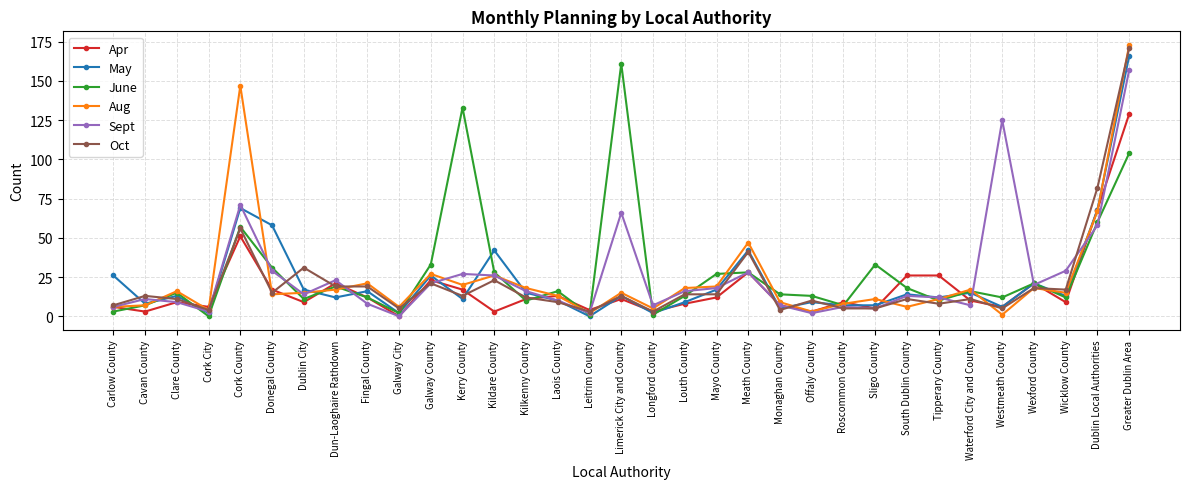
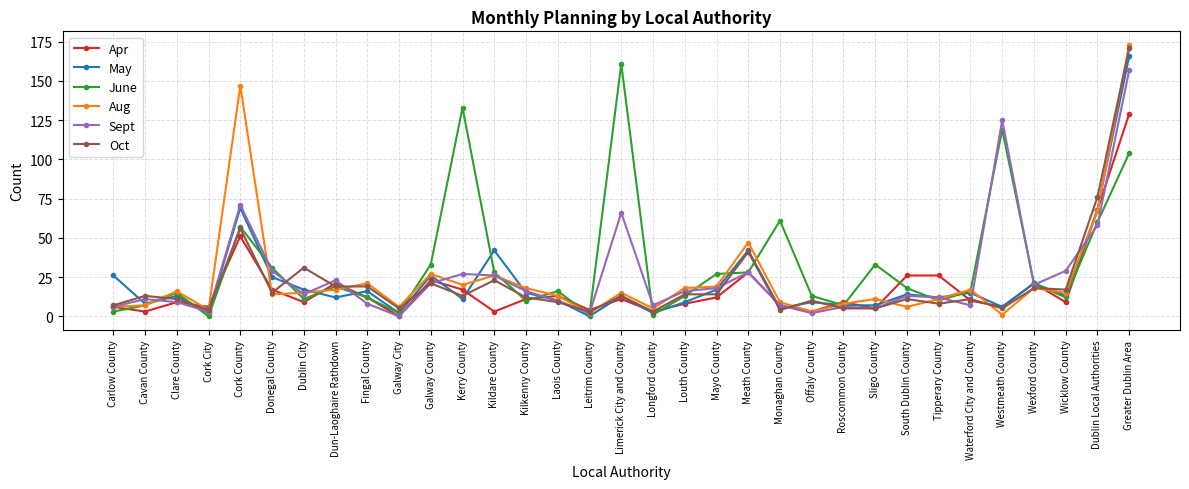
  {
    "Apr": {
      "Cavan County": 3,
      "Cork City": 6,
      "Cork County": 51,
      "Donegal County": 17,
      "Dublin City": 9,
      "Dun-Laoghaire Rathdown": 21,
      "Galway County": 23,
      "Kerry County": 17,
      "Kildare County": 3,
      "Limerick City and County": 11,
      "Mayo County": 12,
      "South Dublin County": 26,
      "Tipperary County": 26,
      "Wicklow County": 9,
      "Greater Dublin Area": 129
    },
    "May": {
      "Carlow County": 26,
      "Clare County": 13,
      "Cork County": 69,
-     "Donegal County": 58,
+     "Donegal County": 25,
      "Dublin City": 17,
      "Dun-Laoghaire Rathdown": 12,
      "Fingal County": 16,
      "Kerry County": 11,
      "Kildare County": 42,
      "Sligo County": 7,
      "Greater Dublin Area": 166
    },
    "June": {
      "Carlow County": 3,
      "Cork City": 0,
      "Donegal County": 31,
      "Dublin City": 11,
      "Galway County": 33,
      "Kerry County": 133,
      "Kildare County": 28,
      "Laois County": 16,
      "Limerick City and County": 161,
      "Mayo County": 27,
-     "Monaghan County": 14,
+     "Monaghan County": 61,
      "Offaly County": 13,
      "Sligo County": 33,
      "South Dublin County": 18,
-     "Westmeath County": 12,
+     "Westmeath County": 119,
      "Dublin Local Authorities": 60,
      "Greater Dublin Area": 104
    },
    "Aug": {
      "Cork County": 147,
      "Dun-Laoghaire Rathdown": 17,
      "Fingal County": 21,
      "Kerry County": 20,
      "Kilkenny County": 18,
      "Limerick City and County": 15,
      "Longford County": 5,
      "Louth County": 18,
      "Meath County": 47,
      "Monaghan County": 9,
      "Sligo County": 11,
      "South Dublin County": 6,
      "Westmeath County": 1,
      "Wicklow County": 15,
      "Greater Dublin Area": 173
    },
    "Sept": {
      "Cavan County": 11,
      "Cork County": 71,
      "Donegal County": 29,
      "Dun-Laoghaire Rathdown": 23,
      "Fingal County": 8,
      "Kerry County": 27,
      "Limerick City and County": 66,
      "Longford County": 7,
      "Louth County": 16,
      "Waterford City and County": 7,
      "Westmeath County": 125,
      "Wicklow County": 29,
      "Dublin Local Authorities": 58,
      "Greater Dublin Area": 157
    },
    "Oct": {
      "Cavan County": 13,
      "Clare County": 11,
      "Dublin City": 31,
      "Fingal County": 19,
      "Kerry County": 13,
      "Kildare County": 23,
      "Mayo County": 14,
      "South Dublin County": 11,
      "Tipperary County": 8,
      "Wicklow County": 17,
-     "Dublin Local Authorities": 82,
+     "Dublin Local Authorities": 76,
      "Greater Dublin Area": 171
    }
  }
